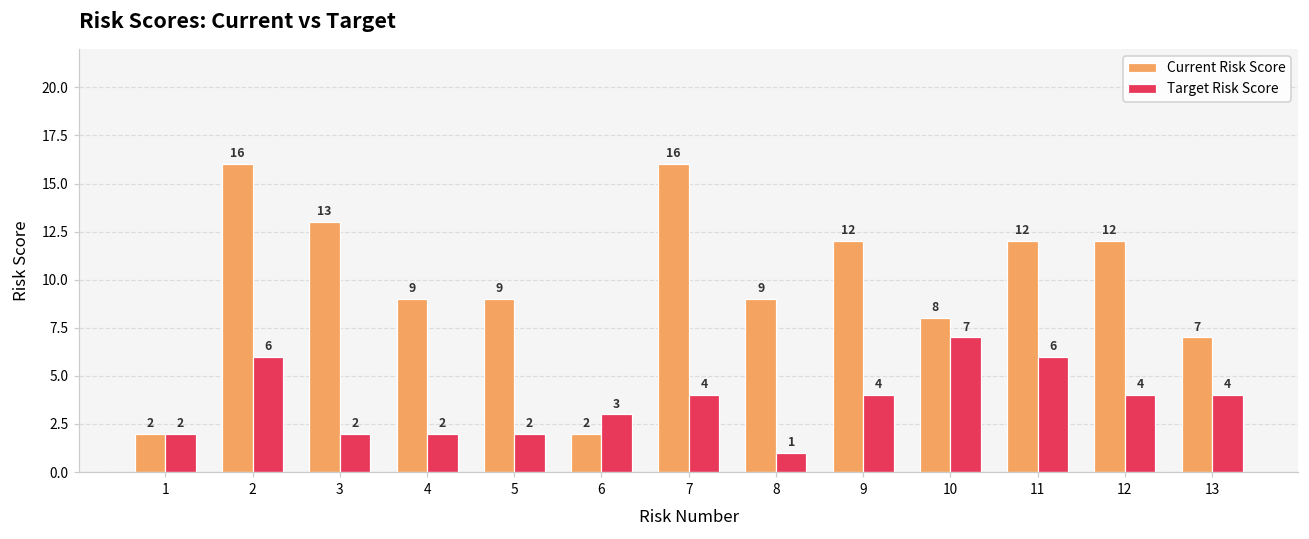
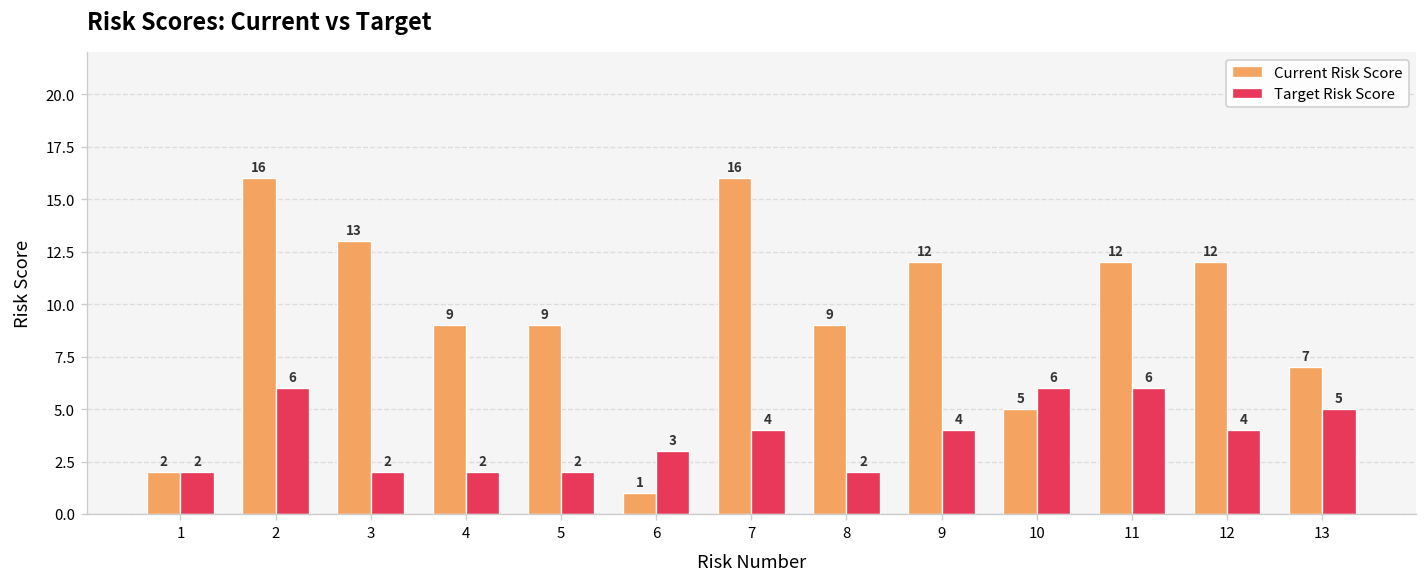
  {
    "Current Risk Score": {
      "1": 2,
      "2": 16,
      "3": 13,
      "4": 9,
      "5": 9,
-     "6": 2,
+     "6": 1,
      "7": 16,
      "8": 9,
      "9": 12,
-     "10": 8,
+     "10": 5,
      "11": 12,
      "12": 12,
      "13": 7
    },
    "Target Risk Score": {
      "1": 2,
      "2": 6,
      "3": 2,
      "4": 2,
      "5": 2,
      "6": 3,
      "7": 4,
-     "8": 1,
+     "8": 2,
      "9": 4,
-     "10": 7,
+     "10": 6,
      "11": 6,
      "12": 4,
-     "13": 4
+     "13": 5
    }
  }
